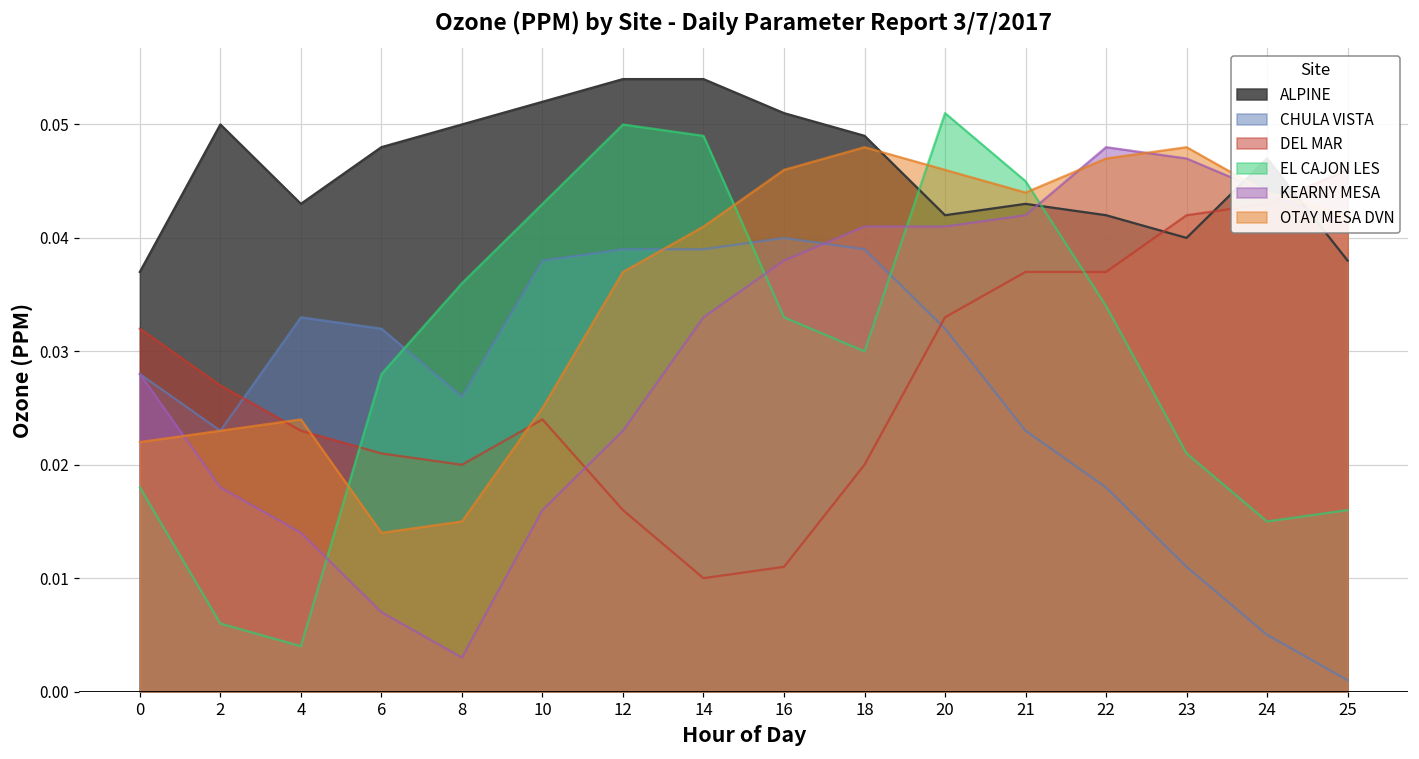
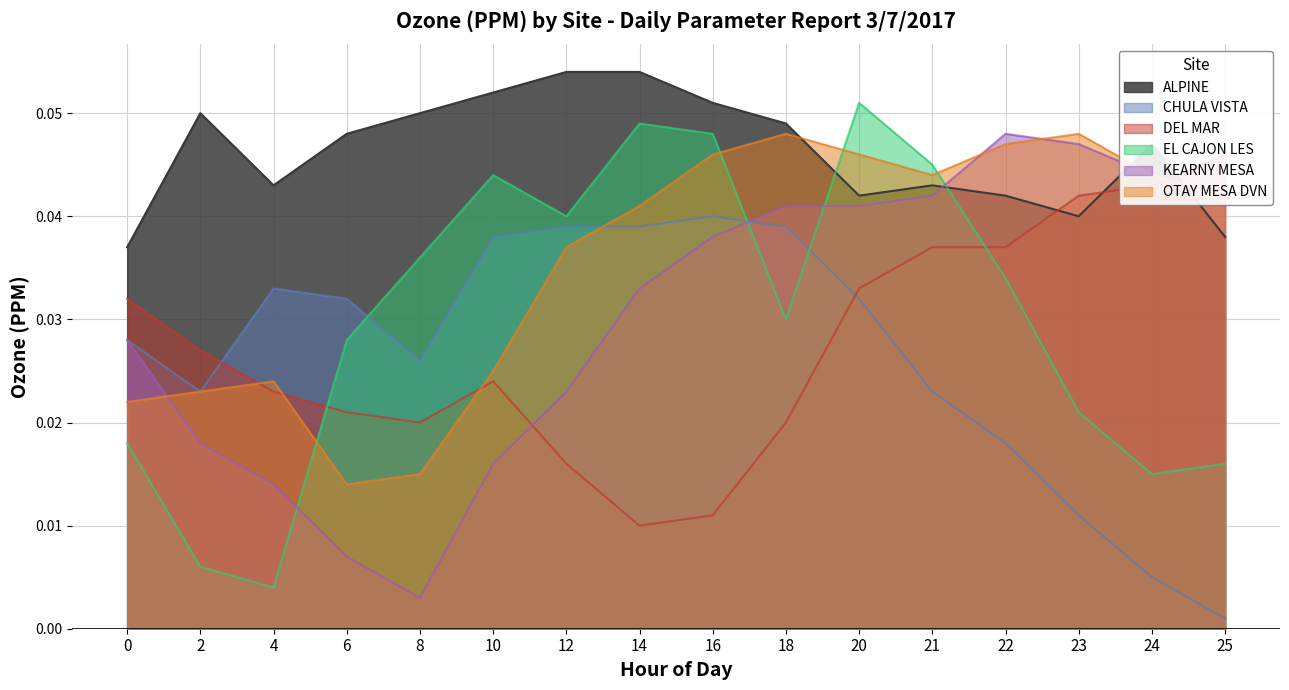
  {
    "ALPINE": {
      "0": 0.037,
      "2": 0.050,
      "4": 0.043,
      "6": 0.048,
      "8": 0.050,
      "10": 0.052,
      "12": 0.054,
      "14": 0.054,
      "16": 0.051,
      "18": 0.049,
      "20": 0.042,
      "21": 0.043,
      "22": 0.042,
      "23": 0.040,
      "25": 0.038
    },
    "EL CAJON LES": {
      "0": 0.018,
      "2": 0.006,
      "4": 0.004,
      "6": 0.028,
      "8": 0.036,
-     "10": 0.043,
-     "12": 0.05,
+     "10": 0.044,
+     "12": 0.04,
      "14": 0.049,
-     "16": 0.033,
+     "16": 0.048,
      "18": 0.030,
      "20": 0.051,
      "21": 0.045,
      "22": 0.034,
      "23": 0.021,
      "24": 0.015,
      "25": 0.016
    }
  }
